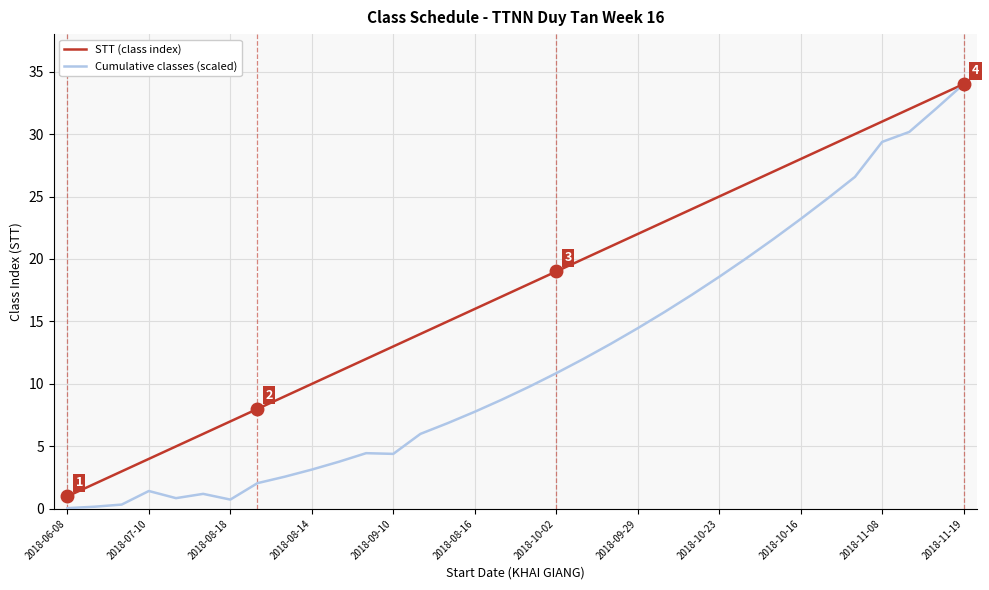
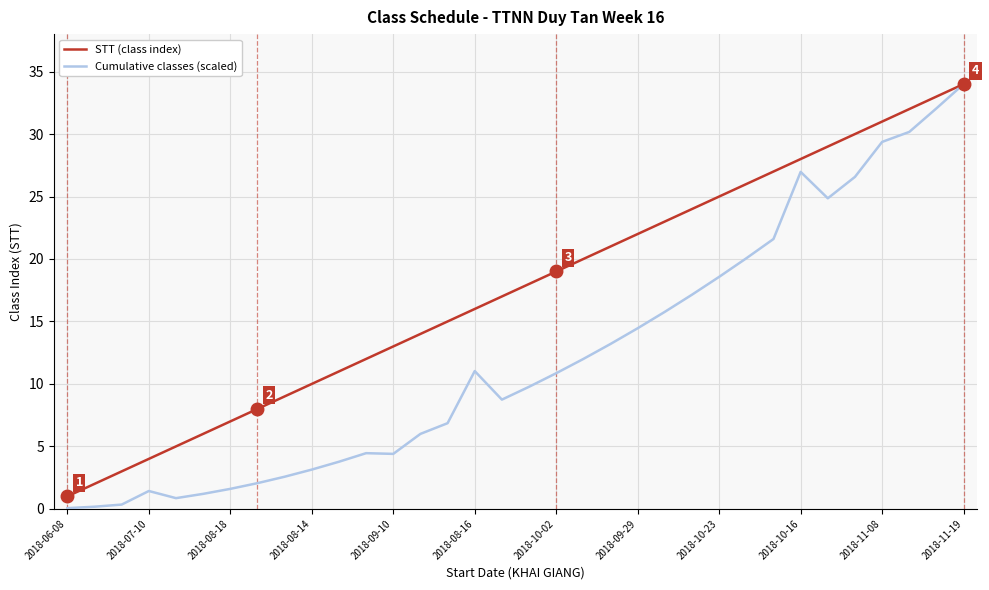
  {
    "Cumulative classes (scaled)": {
      "2018-06-08": 0.1,
      "2018-07-10": 1.4,
-     "2018-08-18": 0.7,
+     "2018-08-18": 1.6,
      "2018-09-10": 4.4,
-     "2018-08-16": 7.8,
+     "2018-08-16": 11.0,
      "2018-10-23": 18.6,
-     "2018-10-16": 23.2,
+     "2018-10-16": 27.0,
      "2018-11-08": 29.4
    }
  }
